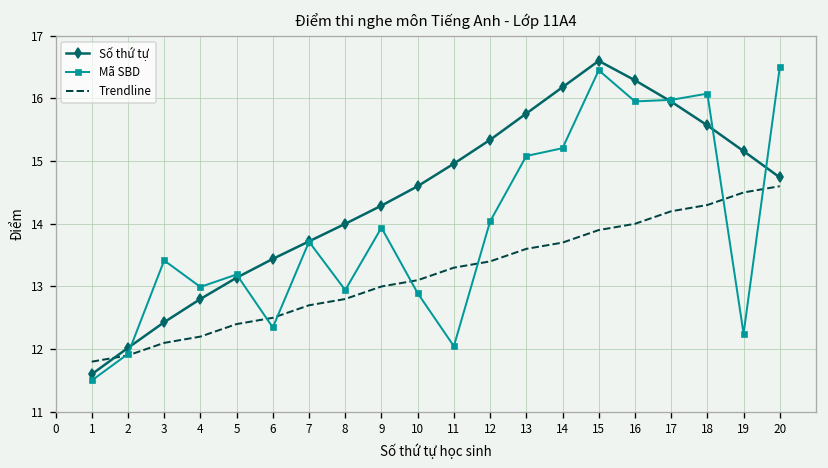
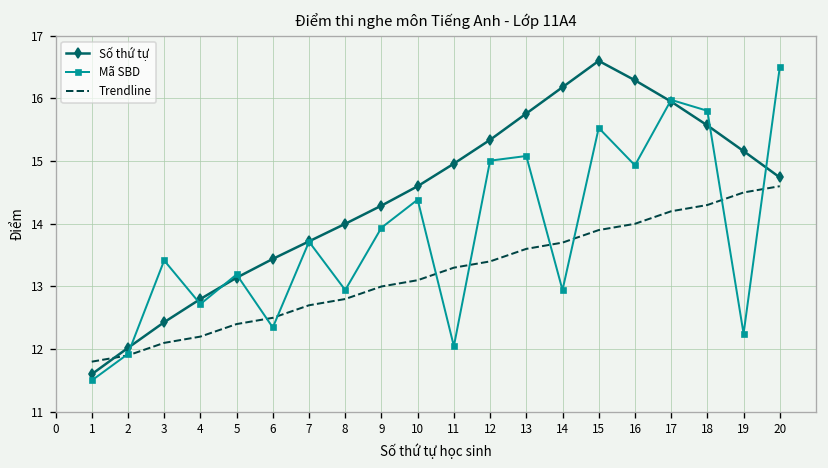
  {
    "Mã SBD": {
      "1": 11.5,
      "3": 13.4,
-     "4": 13.0,
+     "4": 12.7,
      "5": 13.2,
      "6": 12.3,
      "8": 12.9,
      "9": 13.9,
-     "10": 12.9,
+     "10": 14.4,
      "11": 12.0,
-     "12": 14.0,
+     "12": 15.0,
      "13": 15.1,
-     "14": 15.2,
-     "15": 16.5,
-     "16": 16.0,
-     "18": 16.1,
+     "14": 12.9,
+     "15": 15.5,
+     "16": 14.9,
+     "18": 15.8,
      "19": 12.2,
      "20": 16.5
    }
  }
